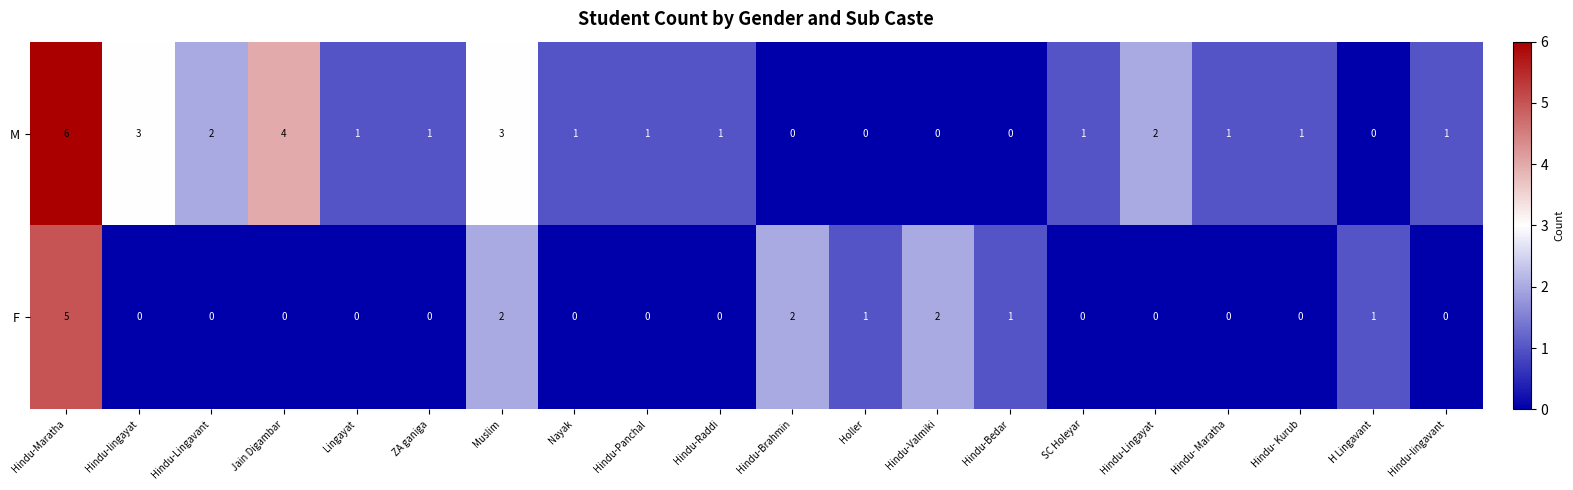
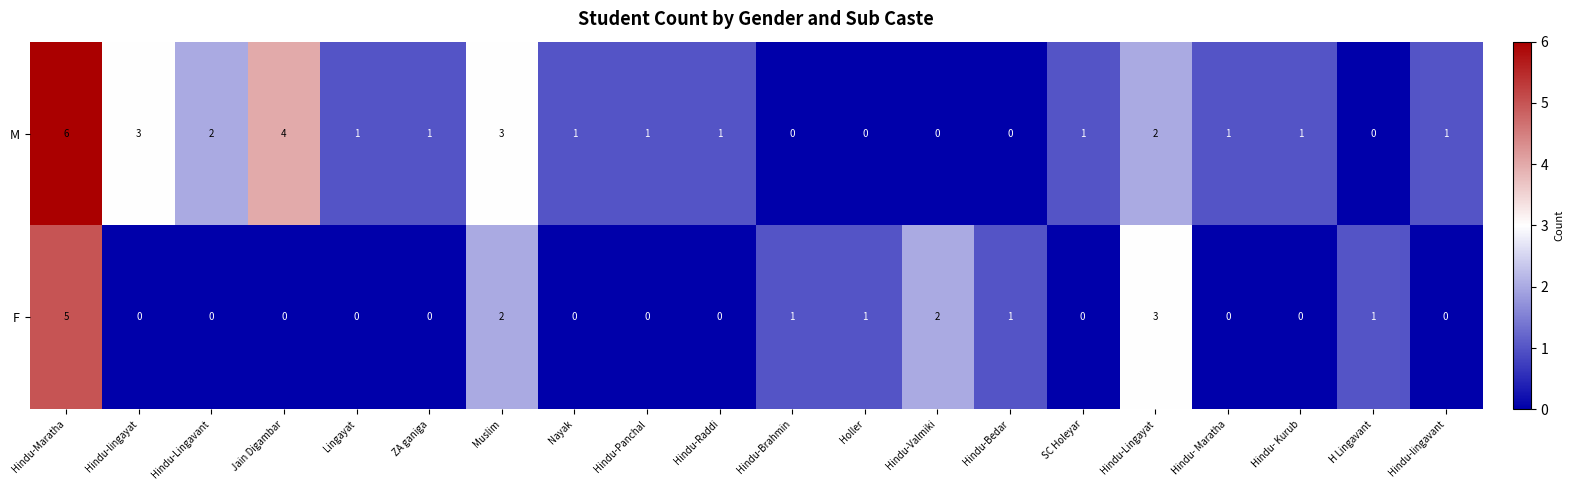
  {
    "M": {
      "Hindu-Maratha": 6,
      "Hindu-lingayat": 3,
      "Hindu-Lingavant": 2,
      "Jain Digambar": 4,
      "Lingayat": 1,
      "ZA ganiga": 1,
      "Muslim": 3,
      "Nayak": 1,
      "Hindu-Panchal": 1,
      "Hindu-Raddi": 1,
      "Hindu-Brahmin": 0,
      "Holler": 0,
      "Hindu-Valmiki": 0,
      "Hindu-Bedar": 0,
      "SC Holeyar": 1,
      "Hindu-Lingayat": 2,
      "Hindu- Maratha": 1,
      "Hindu- Kurub": 1,
      "H Lingavant": 0,
      "Hindu-lingavant": 1
    },
    "F": {
      "Hindu-Maratha": 5,
      "Hindu-lingayat": 0,
      "Hindu-Lingavant": 0,
      "Jain Digambar": 0,
      "Lingayat": 0,
      "ZA ganiga": 0,
      "Muslim": 2,
      "Nayak": 0,
      "Hindu-Panchal": 0,
      "Hindu-Raddi": 0,
-     "Hindu-Brahmin": 2,
+     "Hindu-Brahmin": 1,
      "Holler": 1,
      "Hindu-Valmiki": 2,
      "Hindu-Bedar": 1,
      "SC Holeyar": 0,
-     "Hindu-Lingayat": 0,
+     "Hindu-Lingayat": 3,
      "Hindu- Maratha": 0,
      "Hindu- Kurub": 0,
      "H Lingavant": 1,
      "Hindu-lingavant": 0
    }
  }
